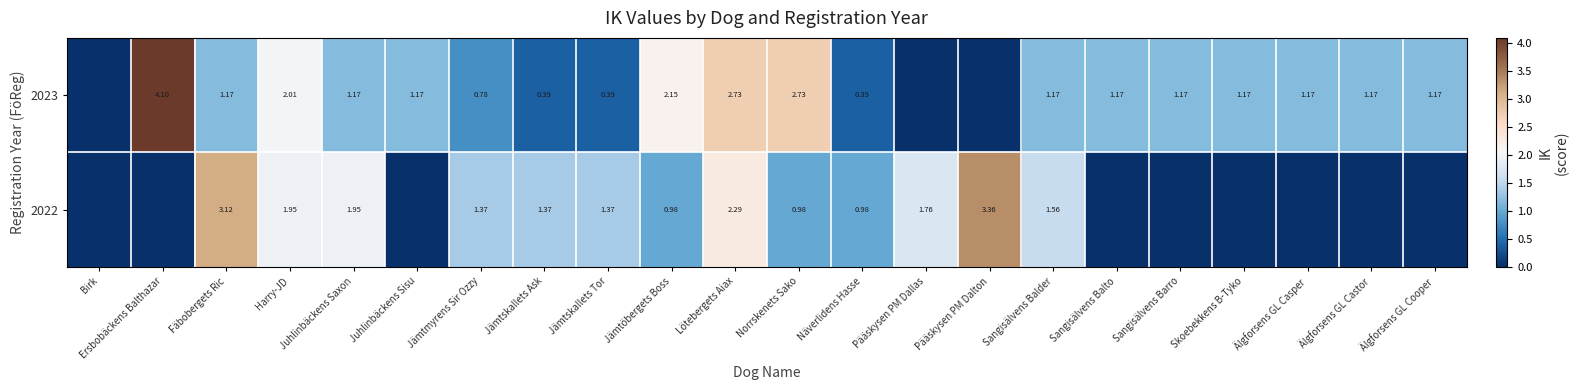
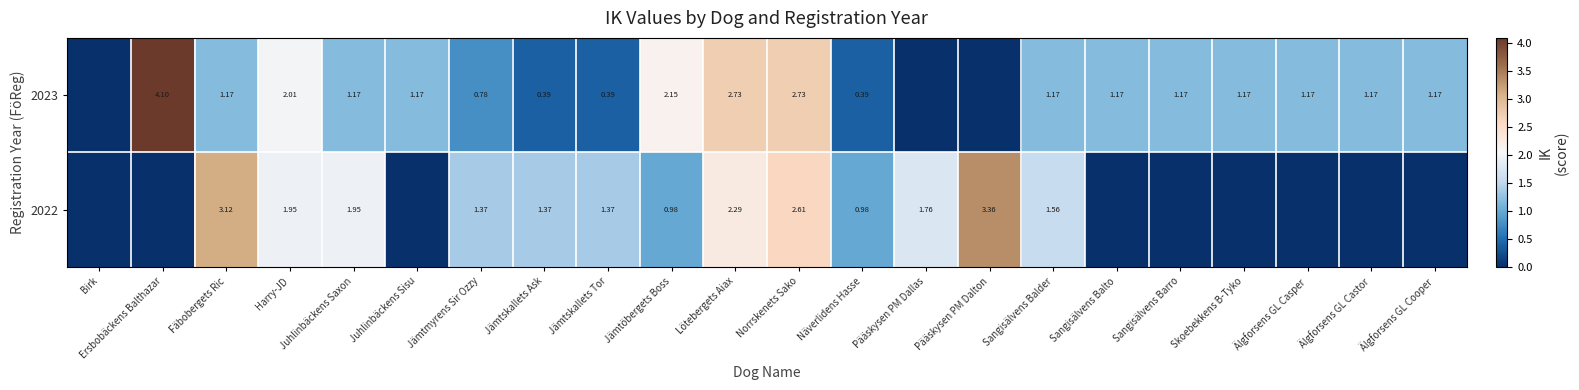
  {
    "2023": {
      "Ersbobäckens Balthazar": 4.10,
      "Fäbobergets Ric": 1.17,
      "Harry-JD": 2.01,
      "Juhlinbäckens Saxon": 1.17,
      "Juhlinbäckens Sisu": 1.17,
      "Jämtmyrens Sir Ozzy": 0.78,
      "Jämtskallets Ask": 0.39,
      "Jämtskallets Tor": 0.39,
      "Jämtöbergets Boss": 2.15,
      "Lötebergets Aiax": 2.73,
      "Norrskenets Sako": 2.73,
      "Näverlidens Hasse": 0.39,
      "Sangisälvens Balder": 1.17,
      "Sangisälvens Balto": 1.17,
      "Sangisälvens Barro": 1.17,
      "Skoebekkens B-Tyko": 1.17,
      "Älgforsens GL Casper": 1.17,
      "Älgforsens GL Castor": 1.17,
      "Älgforsens GL Cooper": 1.17
    },
    "2022": {
      "Fäbobergets Ric": 3.12,
      "Harry-JD": 1.95,
      "Juhlinbäckens Saxon": 1.95,
      "Jämtmyrens Sir Ozzy": 1.37,
      "Jämtskallets Ask": 1.37,
      "Jämtskallets Tor": 1.37,
      "Jämtöbergets Boss": 0.98,
      "Lötebergets Aiax": 2.29,
-     "Norrskenets Sako": 0.98,
+     "Norrskenets Sako": 2.61,
      "Näverlidens Hasse": 0.98,
      "Pääskysen PM Dallas": 1.76,
      "Pääskysen PM Dalton": 3.36,
      "Sangisälvens Balder": 1.56
    }
  }
